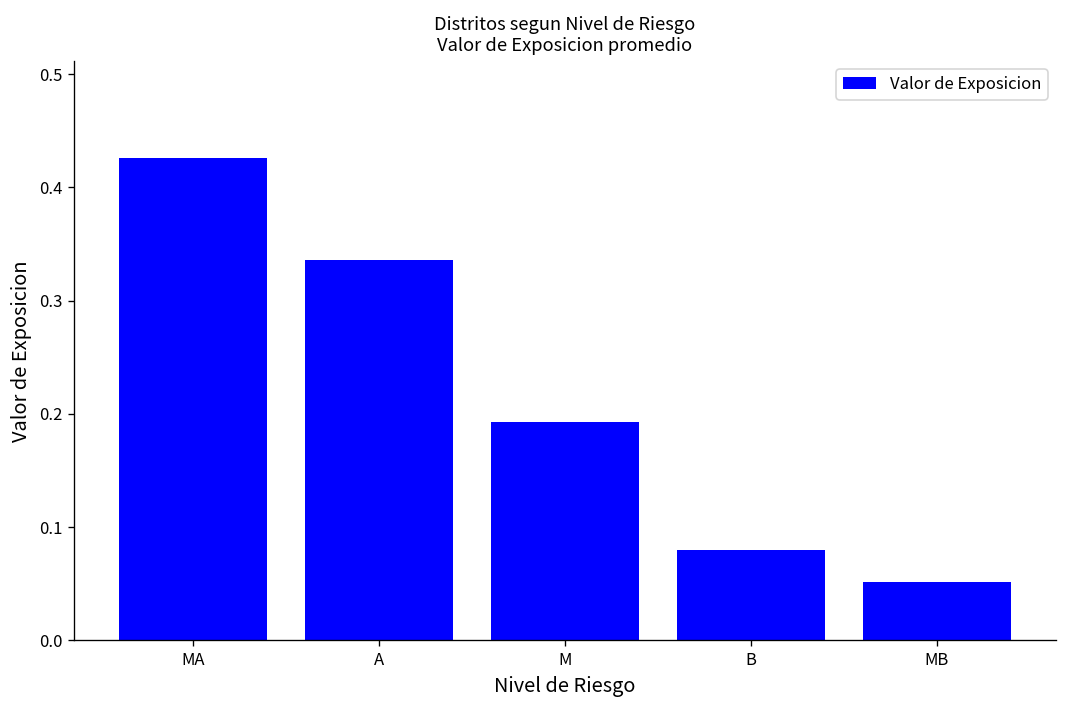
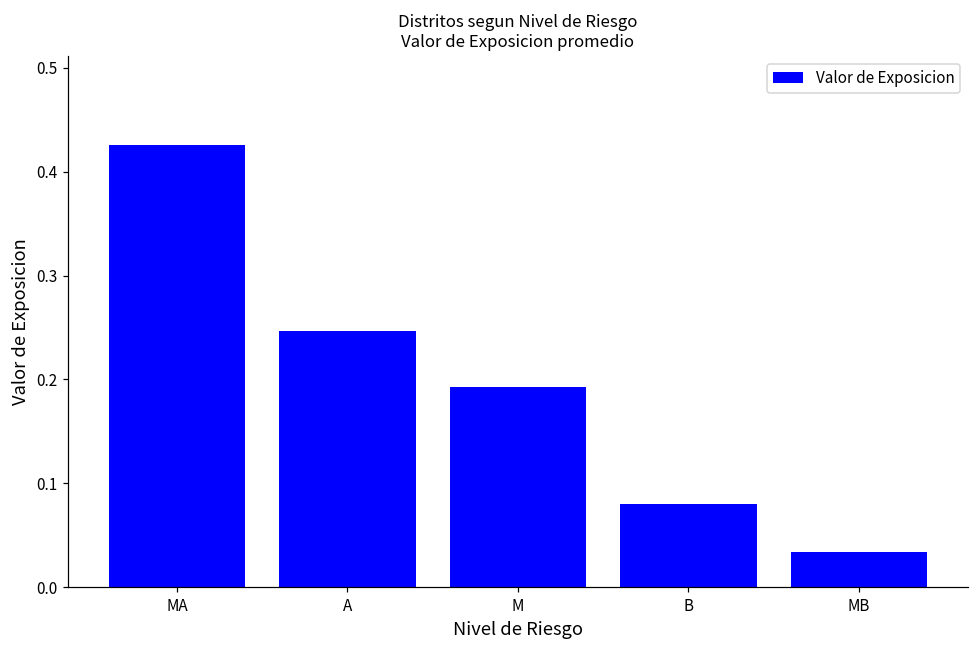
  {
    "MA": 0.43,
-   "A": 0.34,
+   "A": 0.25,
    "M": 0.19,
    "B": 0.08,
-   "MB": 0.05
+   "MB": 0.03
  }
